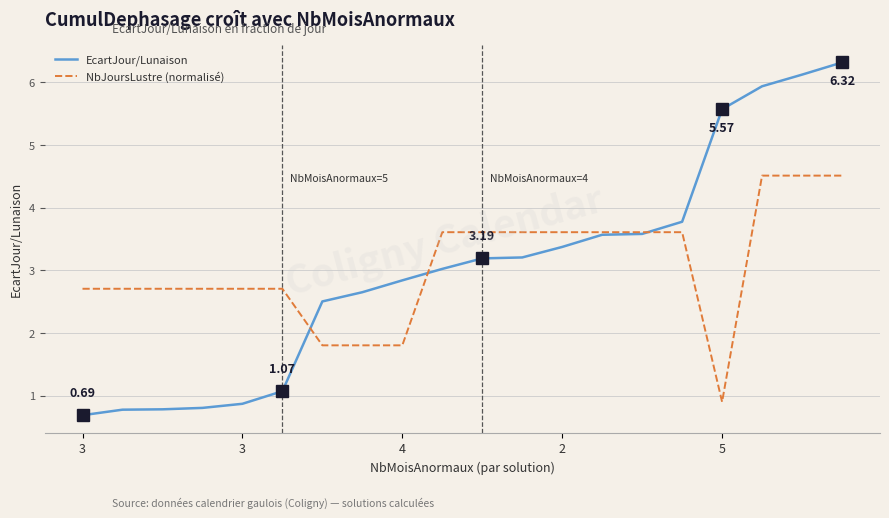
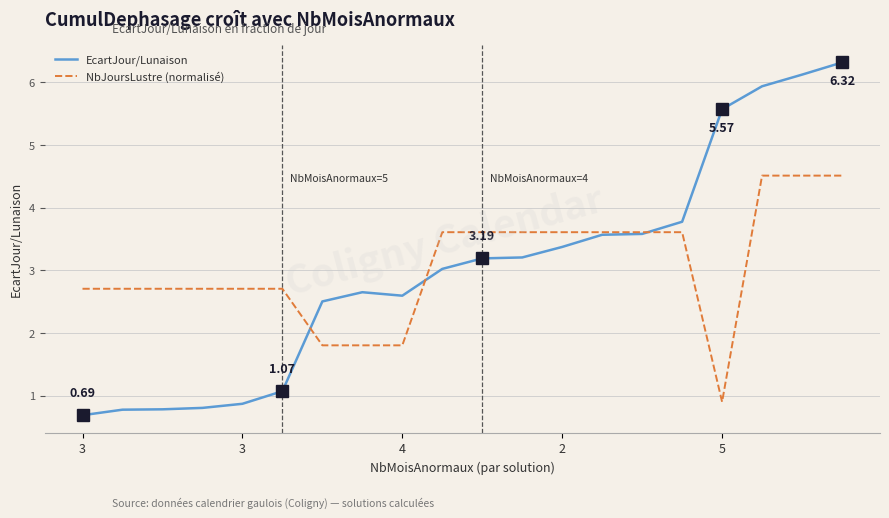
  {
    "EcartJour/Lunaison": {
-     "4": 2.8
+     "4": 2.6
    },
    "NbJoursLustre (normalisé)": {
      "4": 1.8
    }
  }
